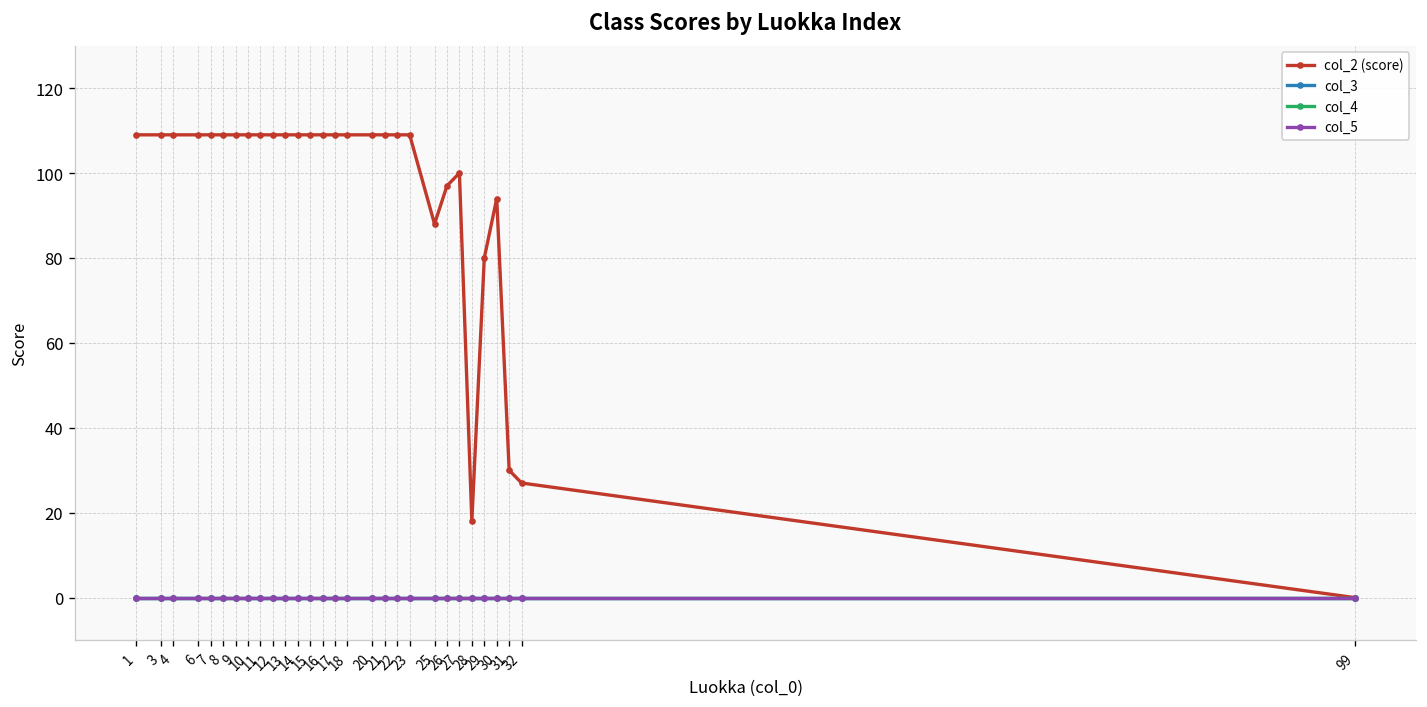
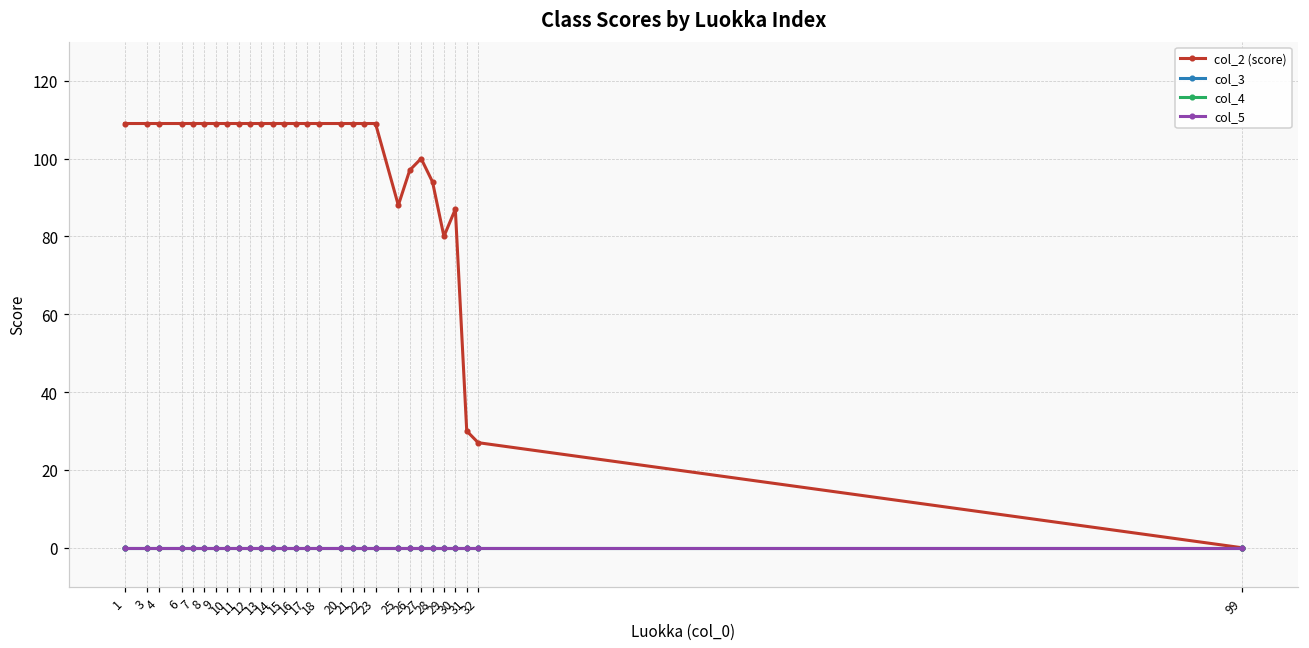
  {
    "col_2 (score)": {
      "1": 109,
      "3": 109,
      "4": 109,
      "6": 109,
      "7": 109,
      "8": 109,
      "9": 109,
      "10": 109,
      "11": 109,
      "12": 109,
      "13": 109,
      "14": 109,
      "15": 109,
      "16": 109,
      "17": 109,
      "18": 109,
      "20": 109,
      "21": 109,
      "22": 109,
      "23": 109,
      "25": 88,
      "26": 97,
      "27": 100,
-     "28": 18,
+     "28": 94,
      "29": 80,
-     "30": 94,
+     "30": 87,
      "31": 30,
      "32": 27
    },
    "col_5": {
      "1": 0,
      "3": 0,
      "4": 0,
      "6": 0,
      "7": 0,
      "8": 0,
      "9": 0,
      "10": 0,
      "11": 0,
      "12": 0,
      "13": 0,
      "14": 0,
      "15": 0,
      "16": 0,
      "17": 0,
      "18": 0,
      "20": 0,
      "21": 0,
      "22": 0,
      "23": 0,
      "25": 0,
      "26": 0,
      "27": 0,
      "28": 0,
      "29": 0,
      "30": 0,
      "31": 0,
      "32": 0
    }
  }
